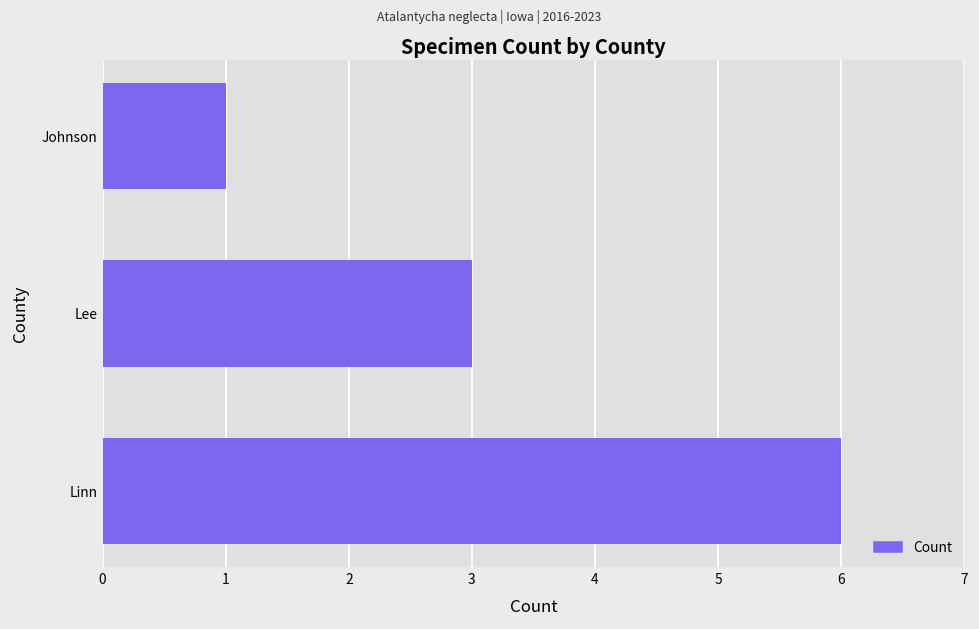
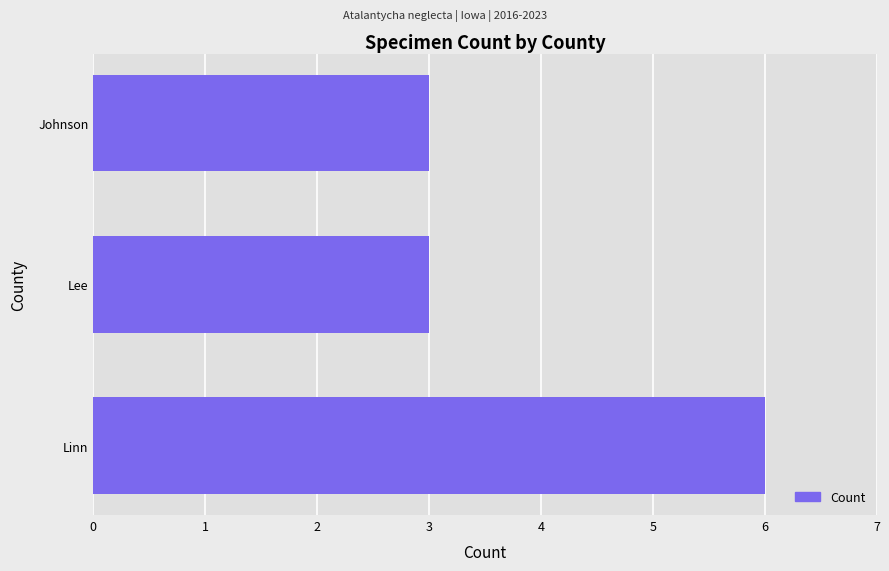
  {
-   "Johnson": 1,
+   "Johnson": 3,
    "Lee": 3,
    "Linn": 6
  }
